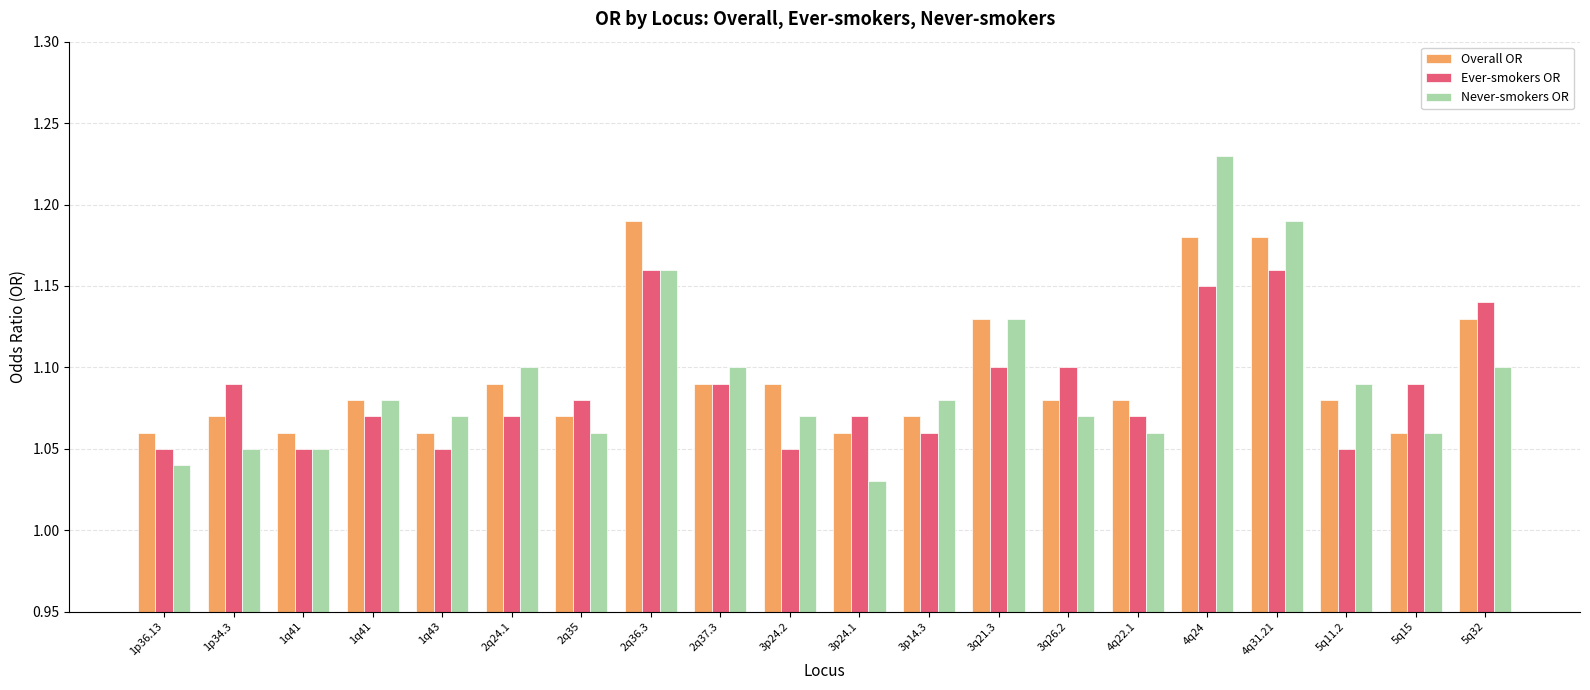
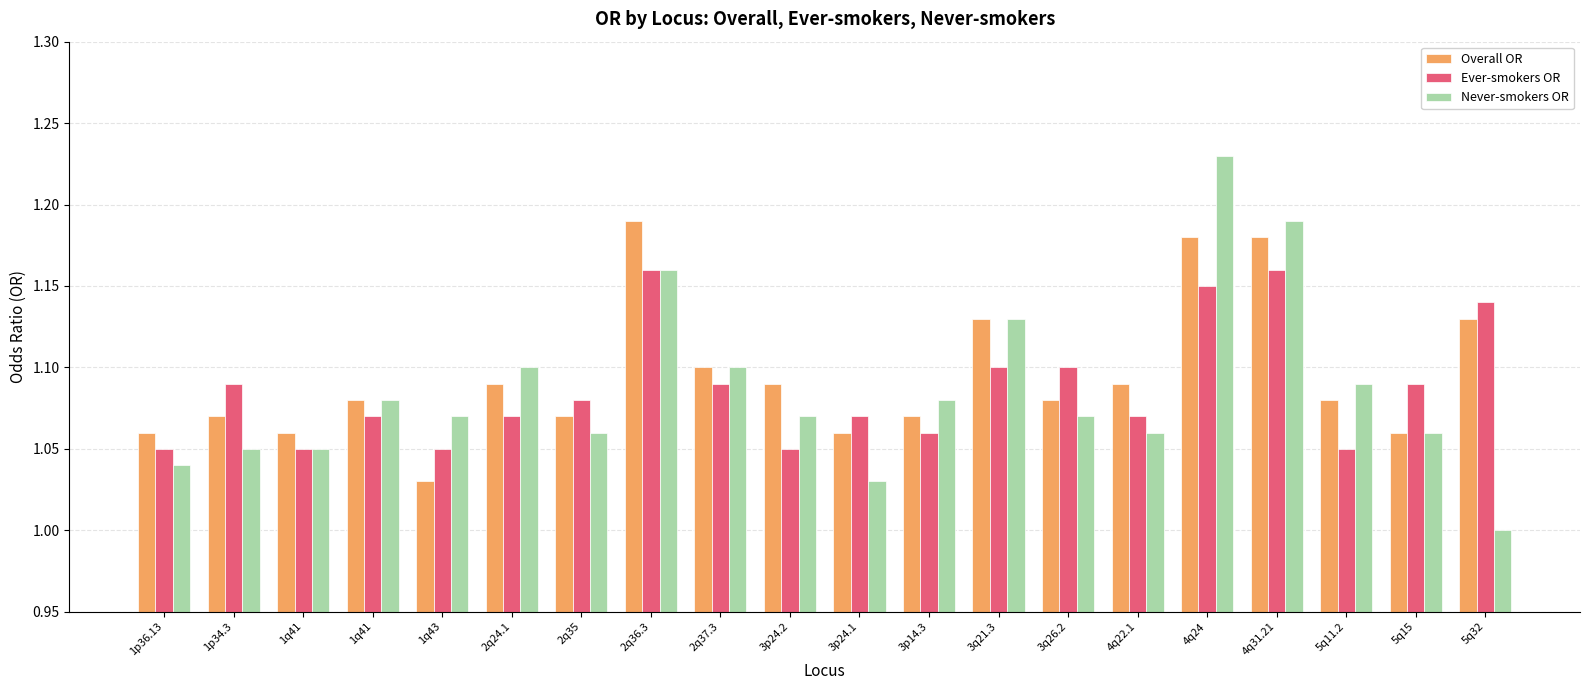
  {
    "Overall OR": {
      "1p36.13": 1.06,
      "1p34.3": 1.07,
-     "1q43": 1.06,
+     "1q43": 1.03,
      "2q24.1": 1.09,
      "2q35": 1.07,
      "2q36.3": 1.19,
-     "2q37.3": 1.09,
+     "2q37.3": 1.10,
      "3p24.2": 1.09,
      "3p24.1": 1.06,
      "3p14.3": 1.07,
      "3q21.3": 1.13,
      "3q26.2": 1.08,
-     "4q22.1": 1.08,
+     "4q22.1": 1.09,
      "4q24": 1.18,
      "4q31.21": 1.18,
      "5q11.2": 1.08,
      "5q15": 1.06,
      "5q32": 1.13
    },
    "Ever-smokers OR": {
      "1p36.13": 1.05,
      "1p34.3": 1.09,
      "1q43": 1.05,
      "2q24.1": 1.07,
      "2q35": 1.08,
      "2q36.3": 1.16,
      "2q37.3": 1.09,
      "3p24.2": 1.05,
      "3p24.1": 1.07,
      "3p14.3": 1.06,
      "3q21.3": 1.10,
      "3q26.2": 1.10,
      "4q22.1": 1.07,
      "4q24": 1.15,
      "4q31.21": 1.16,
      "5q11.2": 1.05,
      "5q15": 1.09,
      "5q32": 1.14
    },
    "Never-smokers OR": {
      "1p36.13": 1.040,
      "1p34.3": 1.050,
      "1q43": 1.070,
      "2q24.1": 1.1,
      "2q35": 1.060,
      "2q36.3": 1.160,
      "2q37.3": 1.1,
      "3p24.2": 1.070,
      "3p24.1": 1.030,
      "3p14.3": 1.080,
      "3q21.3": 1.130,
      "3q26.2": 1.070,
      "4q22.1": 1.060,
      "4q24": 1.230,
      "4q31.21": 1.190,
      "5q11.2": 1.090,
      "5q15": 1.060,
-     "5q32": 1.1
+     "5q32": 1.0
    }
  }
